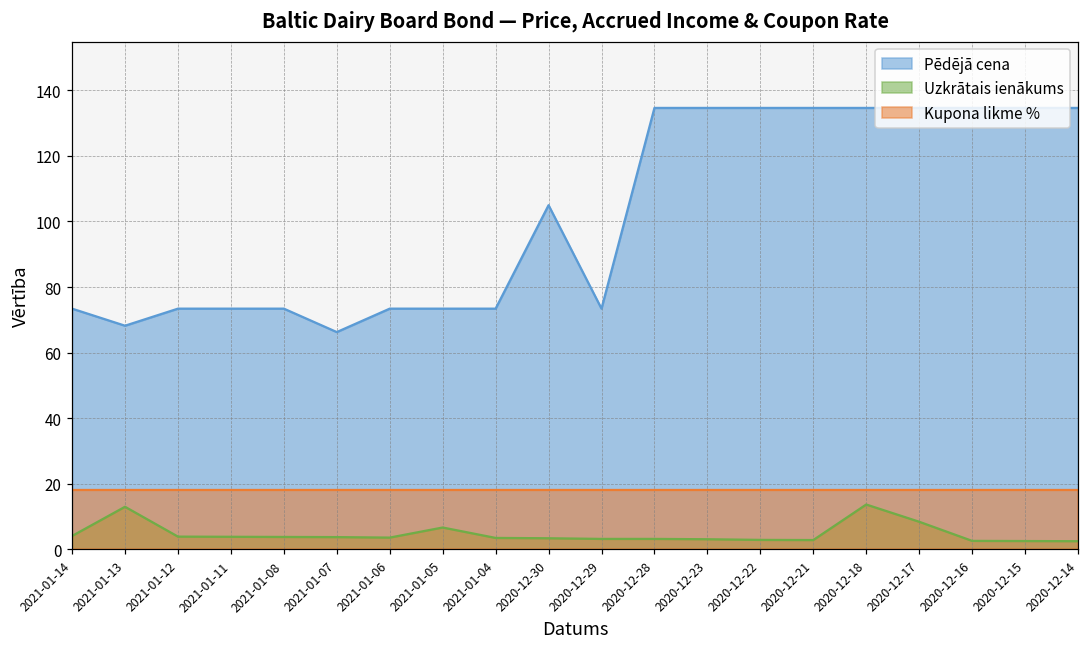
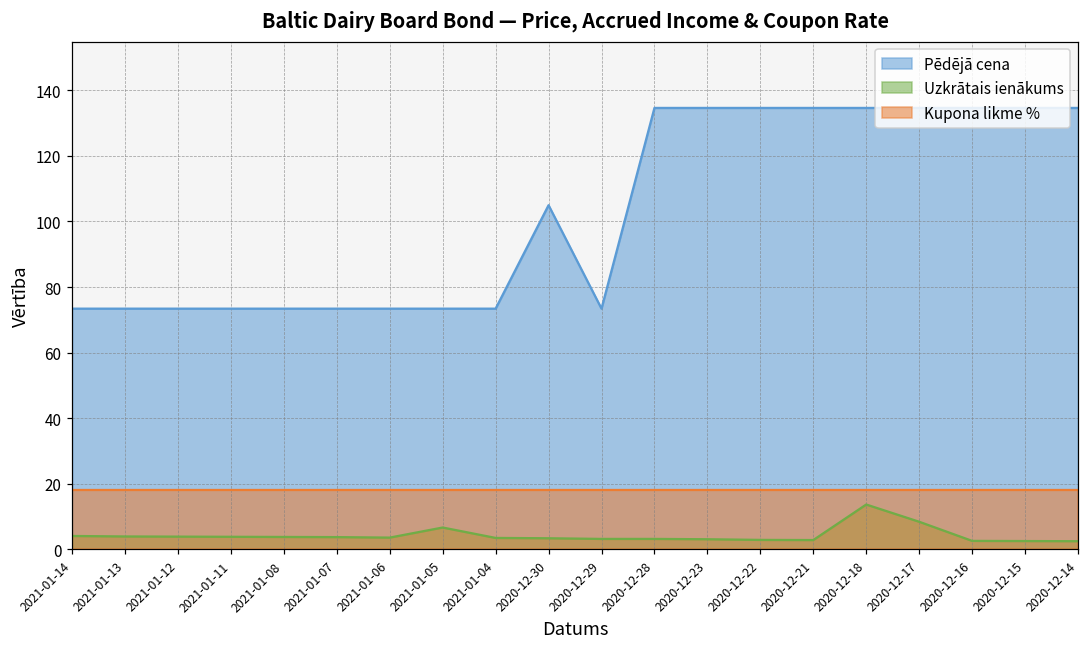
  {
    "Pēdējā cena": {
      "2021-01-14": 73,
-     "2021-01-13": 68,
+     "2021-01-13": 73,
      "2021-01-12": 73,
      "2021-01-11": 73,
      "2021-01-08": 73,
-     "2021-01-07": 66,
+     "2021-01-07": 73,
      "2021-01-06": 73,
      "2021-01-05": 73,
      "2021-01-04": 73,
      "2020-12-30": 105,
      "2020-12-29": 73,
      "2020-12-28": 135,
      "2020-12-23": 135,
      "2020-12-22": 135,
      "2020-12-21": 135,
      "2020-12-18": 135,
      "2020-12-14": 135
    },
    "Uzkrātais ienākums": {
      "2021-01-14": 4,
-     "2021-01-13": 13,
+     "2021-01-13": 4,
      "2021-01-12": 4,
      "2021-01-11": 4,
      "2021-01-08": 4,
      "2021-01-07": 4,
      "2021-01-06": 4,
      "2021-01-05": 7,
      "2021-01-04": 3,
      "2020-12-30": 3,
      "2020-12-29": 3,
      "2020-12-28": 3,
      "2020-12-23": 3,
      "2020-12-22": 3,
      "2020-12-21": 3,
      "2020-12-18": 14,
      "2020-12-17": 8,
      "2020-12-16": 3,
      "2020-12-15": 2,
      "2020-12-14": 2
    },
    "Kupona likme %": {
      "2021-01-14": 18,
      "2021-01-13": 18,
      "2021-01-12": 18,
      "2021-01-11": 18,
      "2021-01-08": 18,
      "2021-01-07": 18,
      "2021-01-06": 18,
      "2021-01-05": 18,
      "2021-01-04": 18,
      "2020-12-30": 18,
      "2020-12-29": 18,
      "2020-12-28": 18,
      "2020-12-23": 18,
      "2020-12-22": 18,
      "2020-12-21": 18,
      "2020-12-18": 18,
      "2020-12-17": 18,
      "2020-12-16": 18,
      "2020-12-15": 18,
      "2020-12-14": 18
    }
  }
